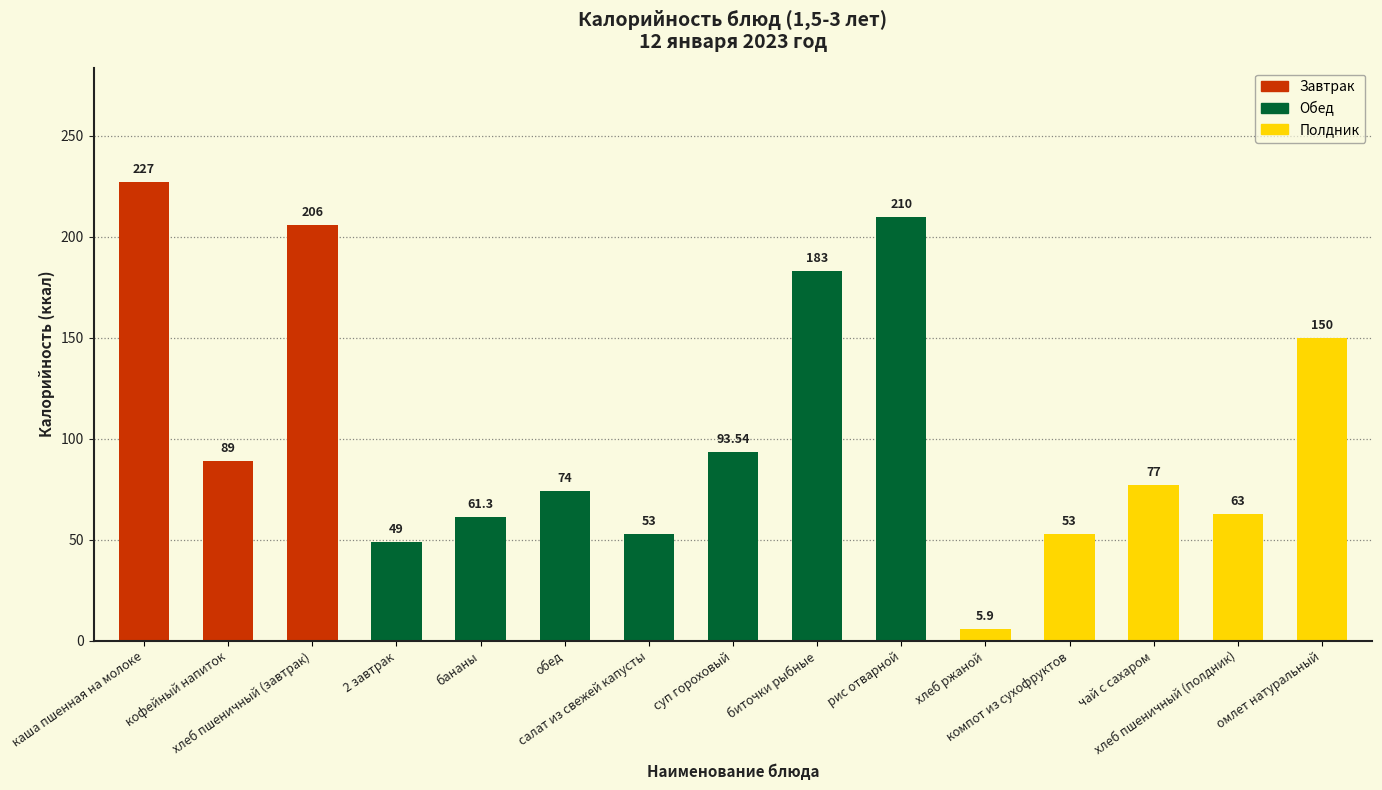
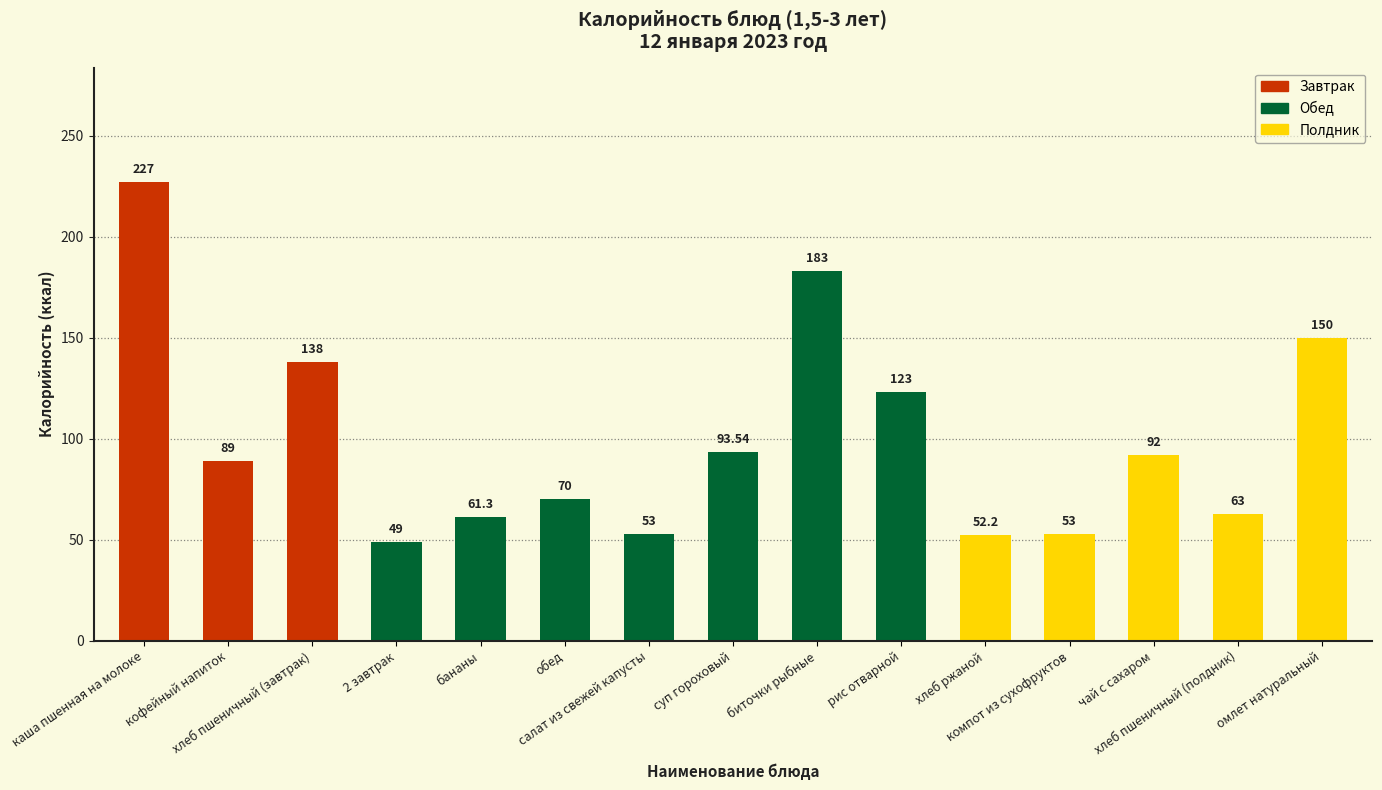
  {
    "каша пшенная на молоке": 227,
    "кофейный напиток": 89,
-   "хлеб пшеничный (завтрак)": 206,
+   "хлеб пшеничный (завтрак)": 138,
    "2 завтрак": 49,
    "бананы": 61.3,
-   "обед": 74,
+   "обед": 70,
    "салат из свежей капусты": 53,
    "суп гороховый": 93.54,
    "биточки рыбные": 183,
-   "рис отварной": 210,
-   "хлеб ржаной": 5.9,
+   "рис отварной": 123,
+   "хлеб ржаной": 52.2,
    "компот из сухофруктов": 53,
-   "чай с сахаром": 77,
+   "чай с сахаром": 92,
    "хлеб пшеничный (полдник)": 63,
    "омлет натуральный": 150
  }
